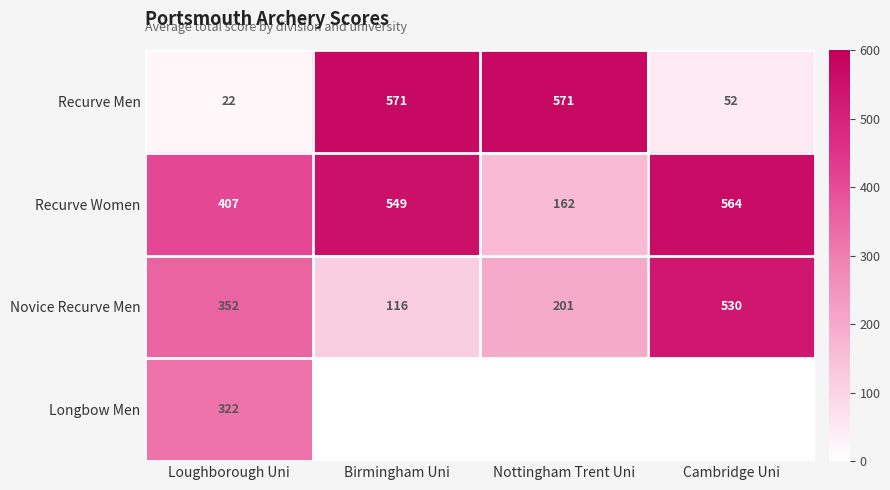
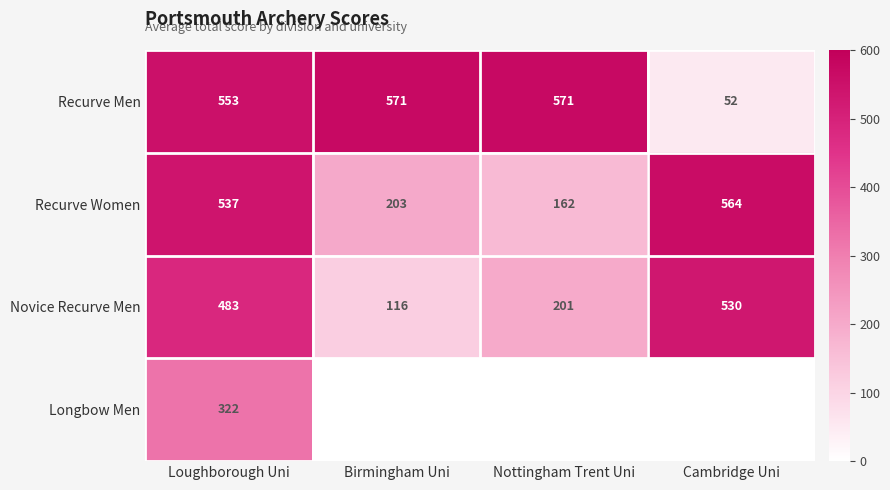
  {
    "Recurve Men": {
-     "Loughborough Uni": 22,
+     "Loughborough Uni": 553,
      "Birmingham Uni": 571,
      "Nottingham Trent Uni": 571,
      "Cambridge Uni": 52
    },
    "Recurve Women": {
-     "Loughborough Uni": 407,
-     "Birmingham Uni": 549,
+     "Loughborough Uni": 537,
+     "Birmingham Uni": 203,
      "Nottingham Trent Uni": 162,
      "Cambridge Uni": 564
    },
    "Novice Recurve Men": {
-     "Loughborough Uni": 352,
+     "Loughborough Uni": 483,
      "Birmingham Uni": 116,
      "Nottingham Trent Uni": 201,
      "Cambridge Uni": 530
    },
    "Longbow Men": {
      "Loughborough Uni": 322
    }
  }
